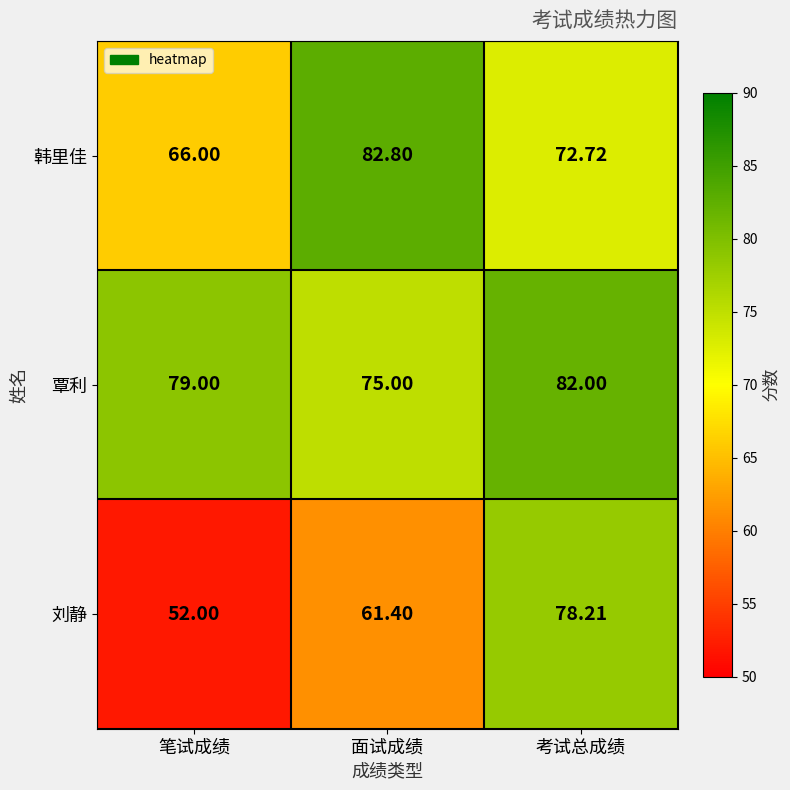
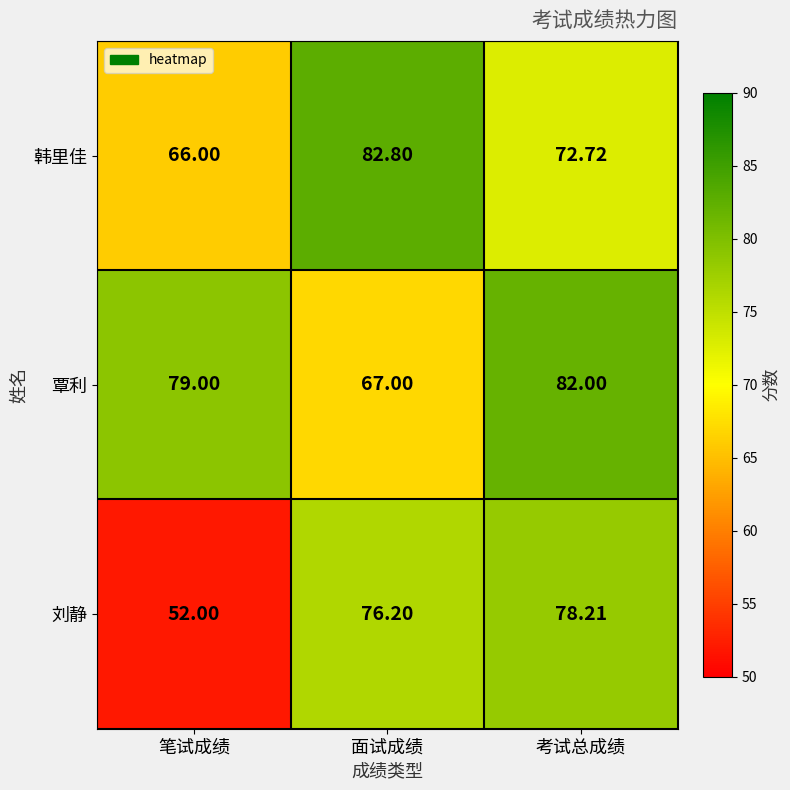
  {
    "韩里佳": {
      "笔试成绩": 66.00,
      "面试成绩": 82.80,
      "考试总成绩": 72.72
    },
    "覃利": {
      "笔试成绩": 79.00,
-     "面试成绩": 75.00,
+     "面试成绩": 67.00,
      "考试总成绩": 82.00
    },
    "刘静": {
      "笔试成绩": 52.00,
-     "面试成绩": 61.40,
+     "面试成绩": 76.20,
      "考试总成绩": 78.21
    }
  }
